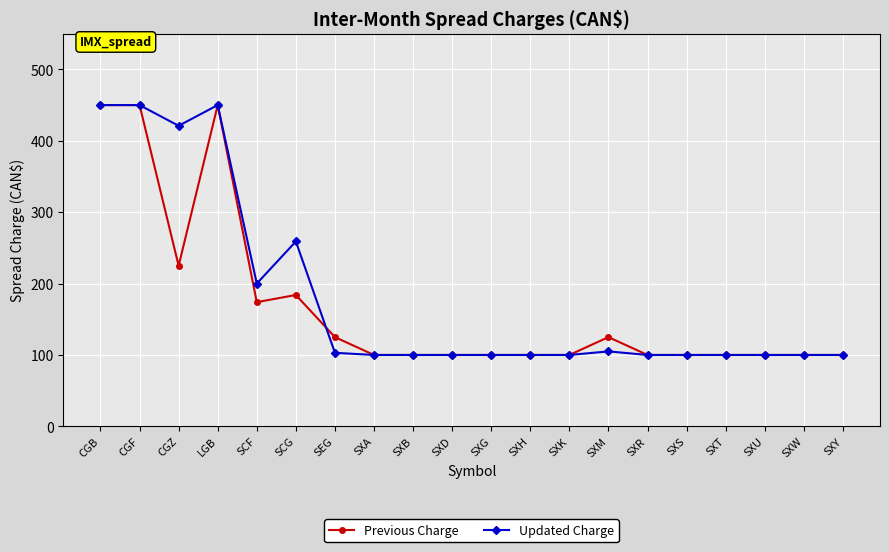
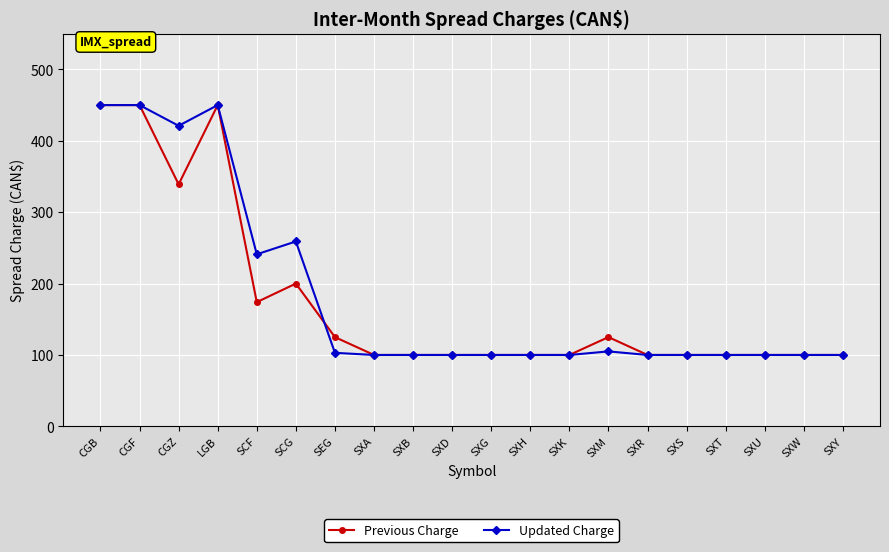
  {
    "Previous Charge": {
-     "CGZ": 230,
+     "CGZ": 340,
      "SCF": 170,
-     "SCG": 180,
+     "SCG": 200,
      "SEG": 130,
      "SXM": 130
    },
    "Updated Charge": {
      "CGZ": 420,
-     "SCF": 200,
+     "SCF": 240,
      "SCG": 260,
      "SEG": 100,
      "SXM": 110
    }
  }
